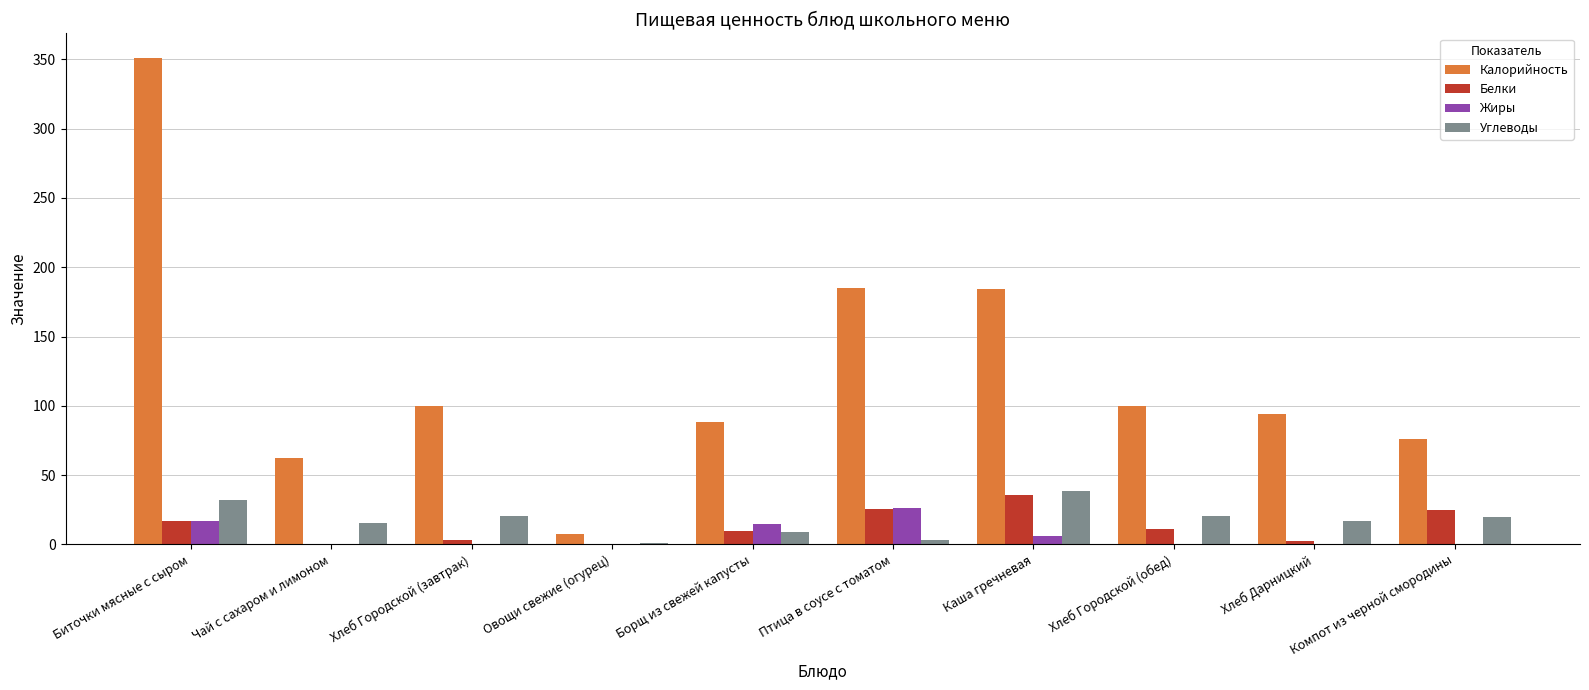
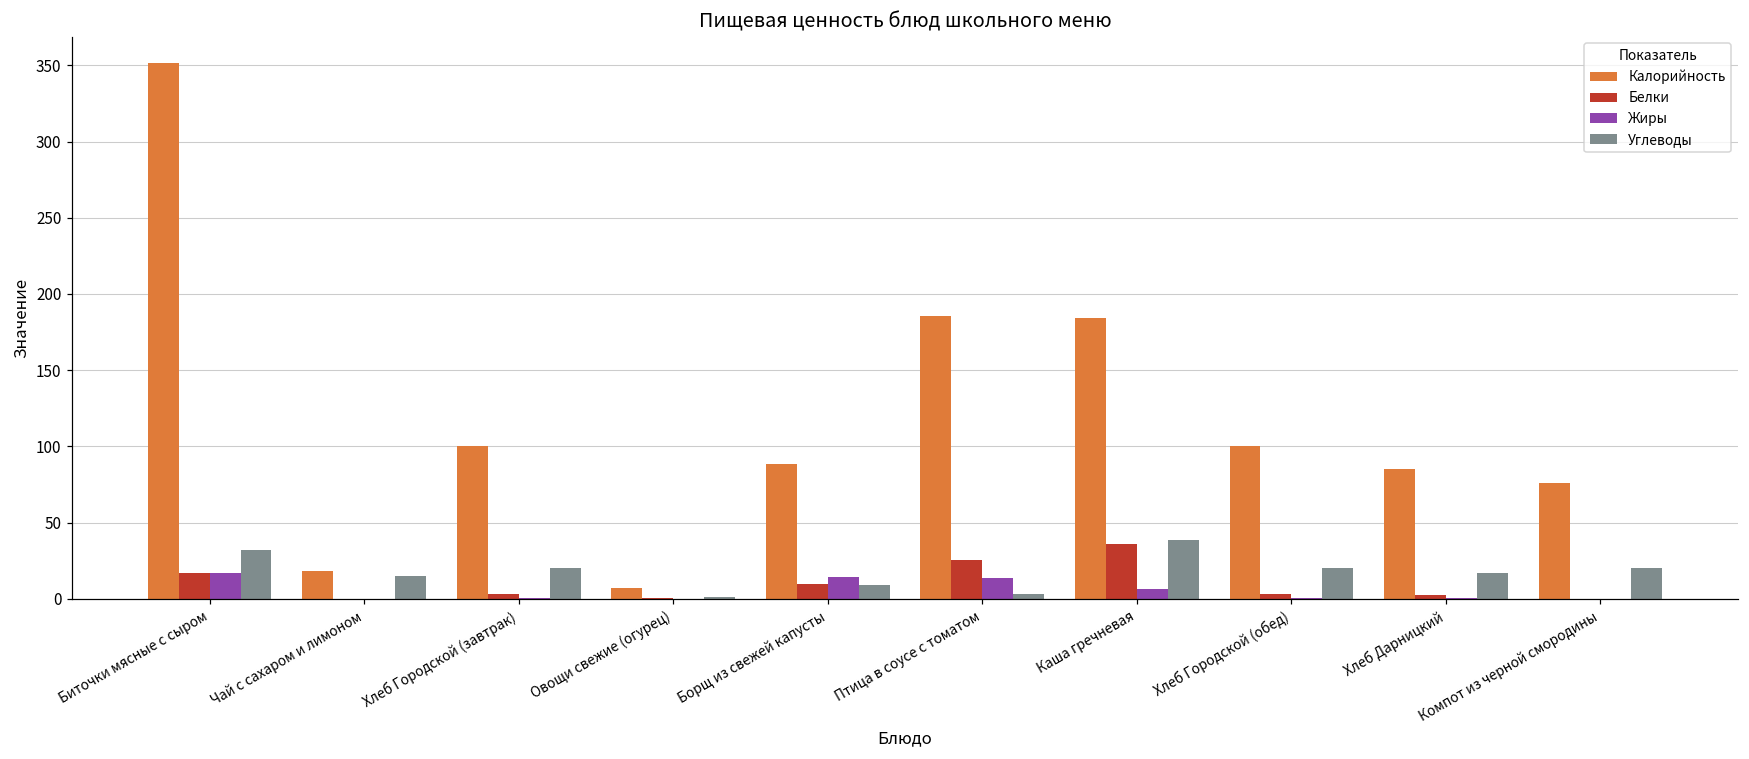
  {
    "Калорийность": {
      "Биточки мясные с сыром": 351,
-     "Чай с сахаром и лимоном": 62,
+     "Чай с сахаром и лимоном": 18,
      "Хлеб Городской (завтрак)": 100,
      "Овощи свежие (огурец)": 7,
      "Борщ из свежей капусты": 88,
      "Птица в соусе с томатом": 185,
      "Каша гречневая": 185,
      "Хлеб Городской (обед)": 100,
-     "Хлеб Дарницкий": 94,
+     "Хлеб Дарницкий": 85,
      "Компот из черной смородины": 76
    },
    "Белки": {
      "Биточки мясные с сыром": 17,
      "Хлеб Городской (завтрак)": 3,
      "Борщ из свежей капусты": 9,
      "Птица в соусе с томатом": 25,
      "Каша гречневая": 36,
-     "Хлеб Городской (обед)": 11,
+     "Хлеб Городской (обед)": 3,
      "Хлеб Дарницкий": 3,
-     "Компот из черной смородины": 25
+     "Компот из черной смородины": 0
    },
    "Жиры": {
      "Биточки мясные с сыром": 17,
      "Борщ из свежей капусты": 14,
-     "Птица в соусе с томатом": 26,
+     "Птица в соусе с томатом": 14,
      "Каша гречневая": 6,
      "Компот из черной смородины": 0
    },
    "Углеводы": {
      "Биточки мясные с сыром": 32,
      "Чай с сахаром и лимоном": 15,
      "Хлеб Городской (завтрак)": 20,
      "Борщ из свежей капусты": 9,
      "Птица в соусе с томатом": 3,
      "Каша гречневая": 39,
      "Хлеб Городской (обед)": 20,
      "Хлеб Дарницкий": 17,
      "Компот из черной смородины": 20
    }
  }
